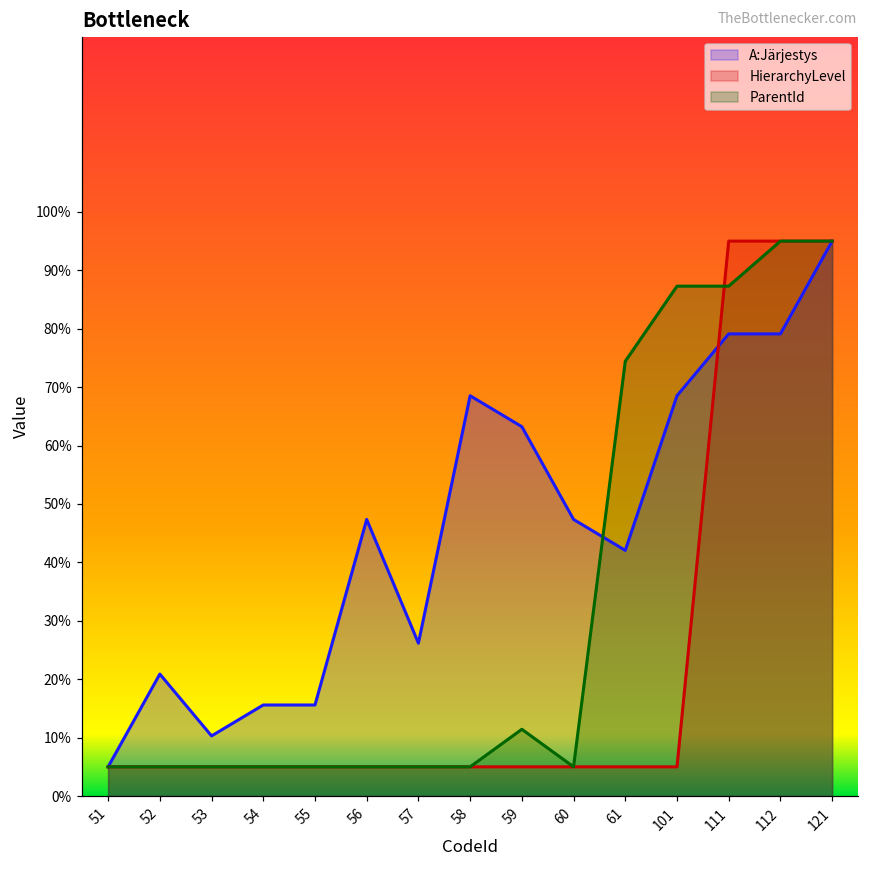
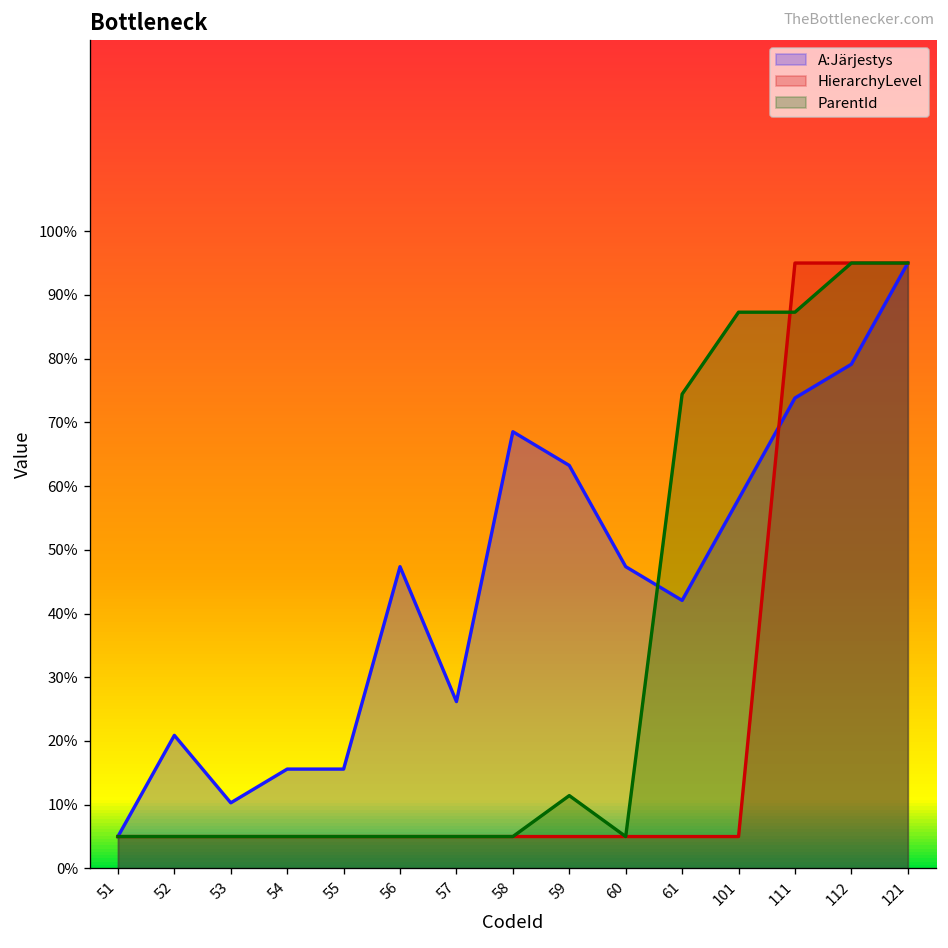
  {
    "A:Järjestys": {
      "52": "21%",
      "53": "10%",
      "54": "16%",
      "55": "16%",
      "56": "47%",
      "57": "26%",
      "58": "69%",
      "59": "63%",
      "60": "47%",
      "61": "42%",
-     "101": "69%",
-     "111": "79%",
+     "101": "58%",
+     "111": "74%",
      "112": "79%"
    },
    "HierarchyLevel": {
      "59": "5%",
      "61": "5%",
      "101": "5%",
      "111": "95%"
    },
    "ParentId": {
      "59": "11%",
      "61": "74%",
      "101": "87%",
      "111": "87%"
    }
  }
